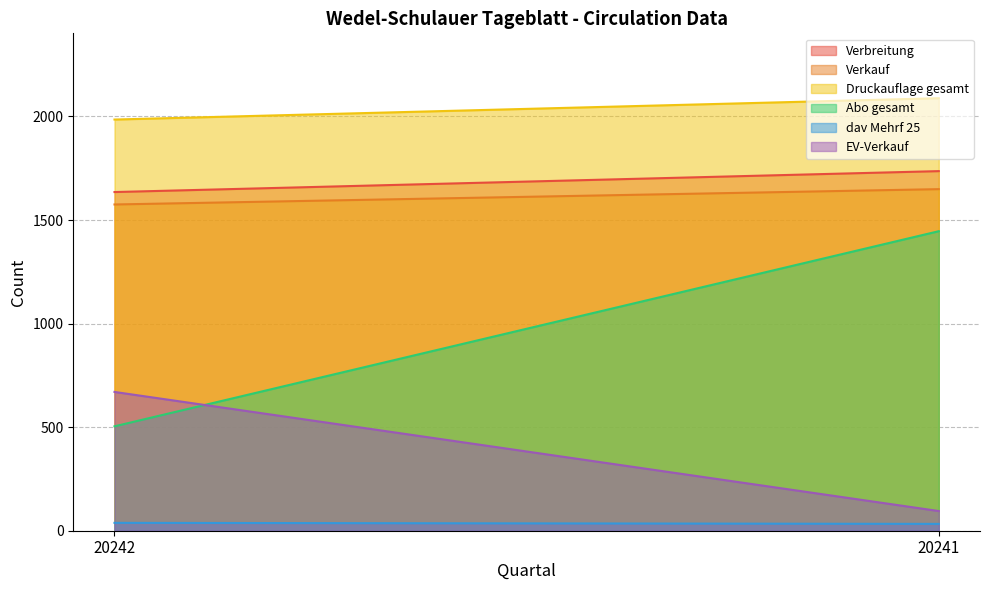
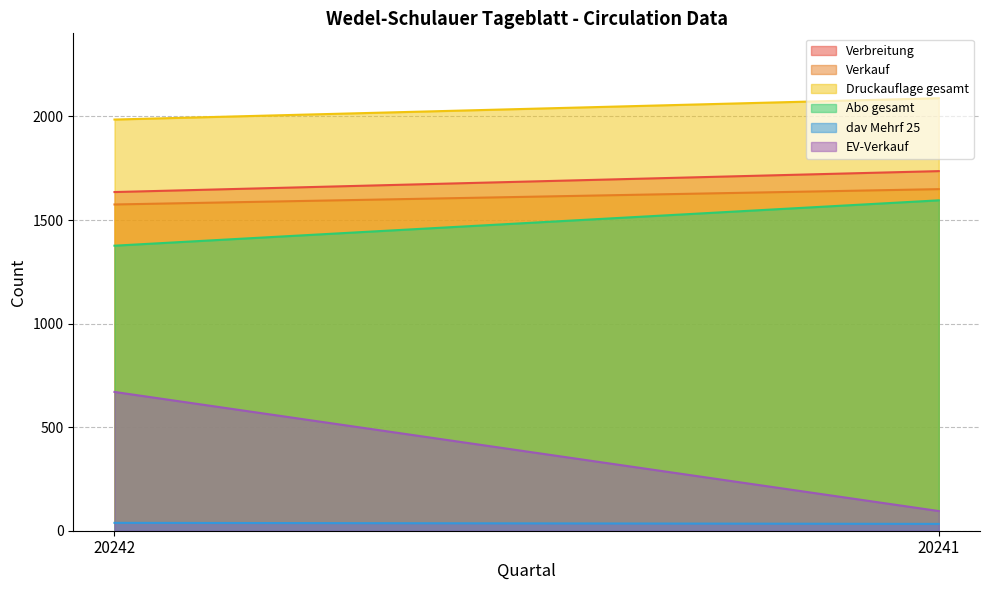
  {
    "Abo gesamt": {
-     "20242": 500,
-     "20241": 1450
+     "20242": 1380,
+     "20241": 1600
    },
    "dav Mehrf 25": {
      "20242": 40,
      "20241": 30
    },
    "EV-Verkauf": {
      "20242": 670,
      "20241": 100
    }
  }
